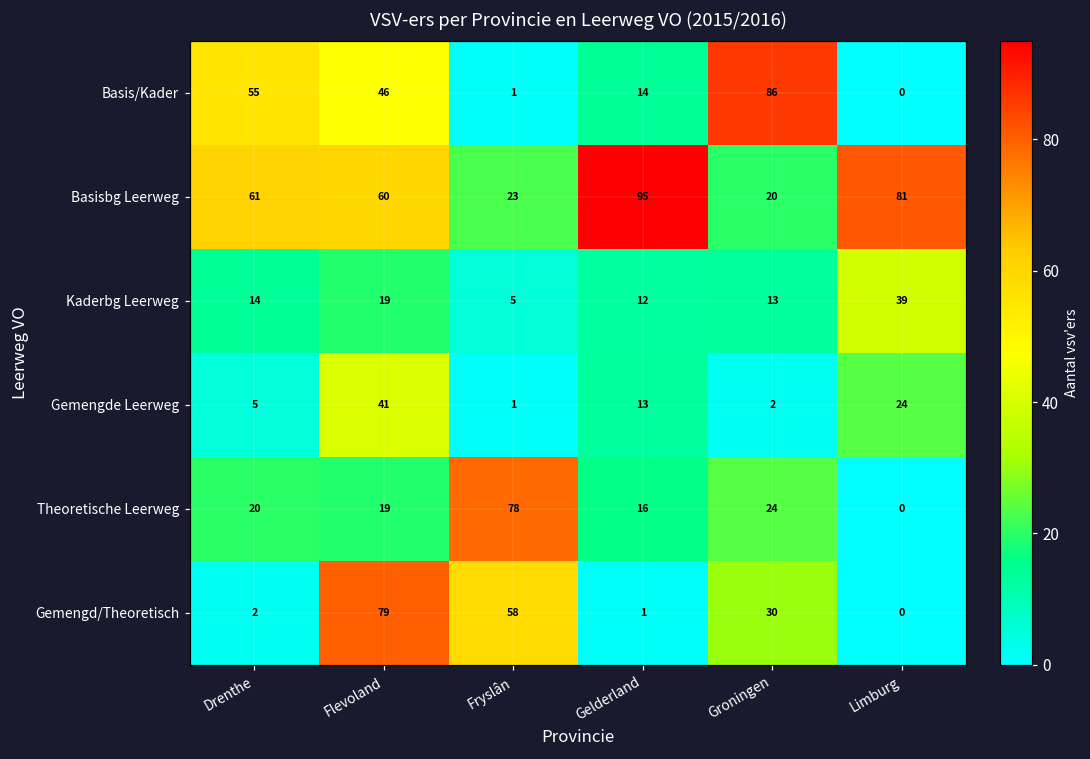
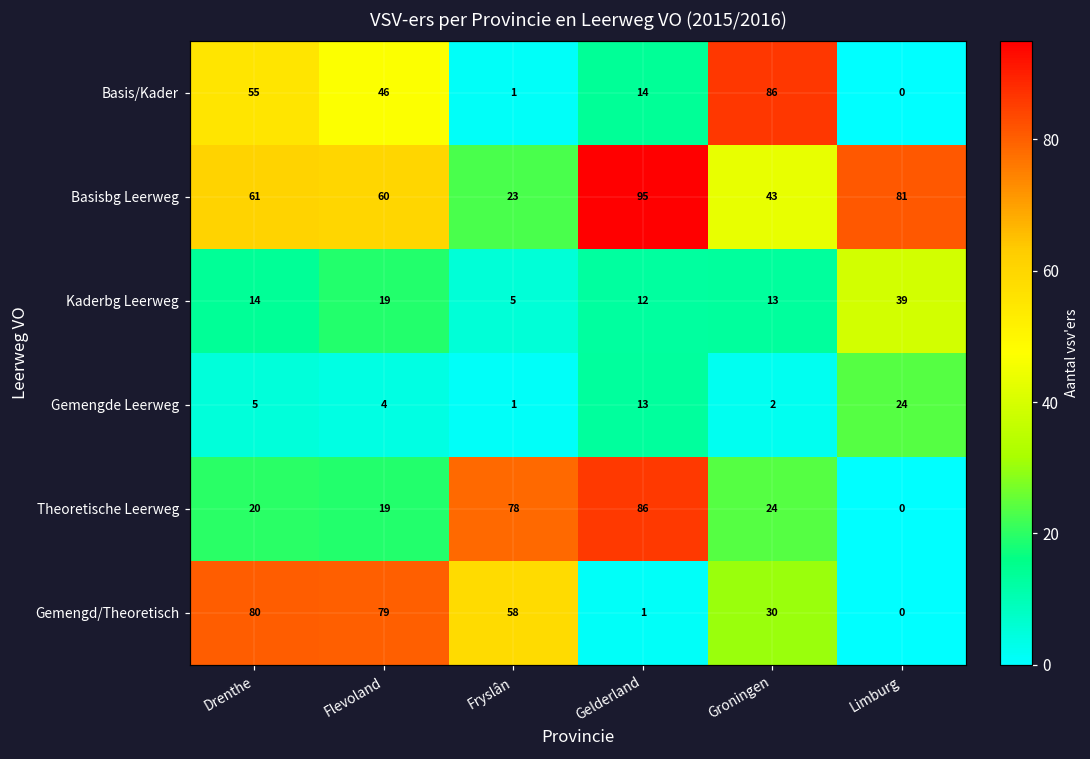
  {
    "Basis/Kader": {
      "Drenthe": 55,
      "Flevoland": 46,
      "Fryslân": 1,
      "Gelderland": 14,
      "Groningen": 86,
      "Limburg": 0
    },
    "Basisbg Leerweg": {
      "Drenthe": 61,
      "Flevoland": 60,
      "Fryslân": 23,
      "Gelderland": 95,
-     "Groningen": 20,
+     "Groningen": 43,
      "Limburg": 81
    },
    "Kaderbg Leerweg": {
      "Drenthe": 14,
      "Flevoland": 19,
      "Fryslân": 5,
      "Gelderland": 12,
      "Groningen": 13,
      "Limburg": 39
    },
    "Gemengde Leerweg": {
      "Drenthe": 5,
-     "Flevoland": 41,
+     "Flevoland": 4,
      "Fryslân": 1,
      "Gelderland": 13,
      "Groningen": 2,
      "Limburg": 24
    },
    "Theoretische Leerweg": {
      "Drenthe": 20,
      "Flevoland": 19,
      "Fryslân": 78,
-     "Gelderland": 16,
+     "Gelderland": 86,
      "Groningen": 24,
      "Limburg": 0
    },
    "Gemengd/Theoretisch": {
-     "Drenthe": 2,
+     "Drenthe": 80,
      "Flevoland": 79,
      "Fryslân": 58,
      "Gelderland": 1,
      "Groningen": 30,
      "Limburg": 0
    }
  }
